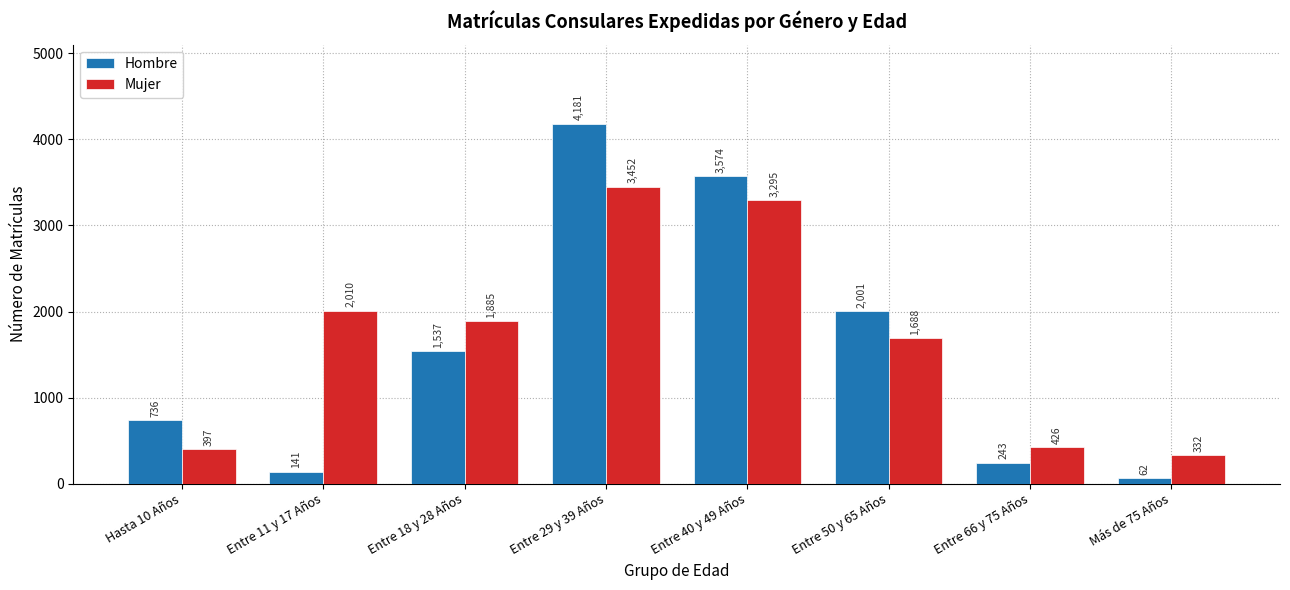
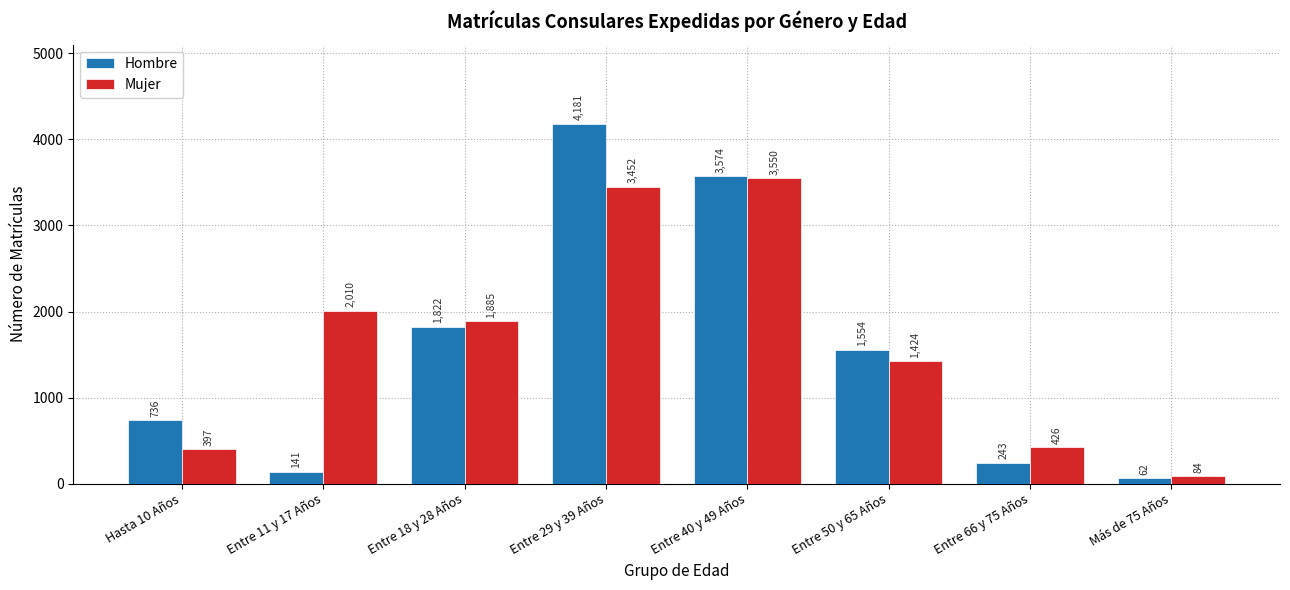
  {
    "Hombre": {
      "Hasta 10 Años": "736",
      "Entre 11 y 17 Años": "141",
-     "Entre 18 y 28 Años": "1,537",
+     "Entre 18 y 28 Años": "1,822",
      "Entre 29 y 39 Años": "4,181",
      "Entre 40 y 49 Años": "3,574",
-     "Entre 50 y 65 Años": "2,001",
+     "Entre 50 y 65 Años": "1,554",
      "Entre 66 y 75 Años": "243",
      "Más de 75 Años": "62"
    },
    "Mujer": {
      "Hasta 10 Años": "397",
      "Entre 11 y 17 Años": "2,010",
      "Entre 18 y 28 Años": "1,885",
      "Entre 29 y 39 Años": "3,452",
-     "Entre 40 y 49 Años": "3,295",
-     "Entre 50 y 65 Años": "1,688",
+     "Entre 40 y 49 Años": "3,550",
+     "Entre 50 y 65 Años": "1,424",
      "Entre 66 y 75 Años": "426",
-     "Más de 75 Años": "332"
+     "Más de 75 Años": "84"
    }
  }
